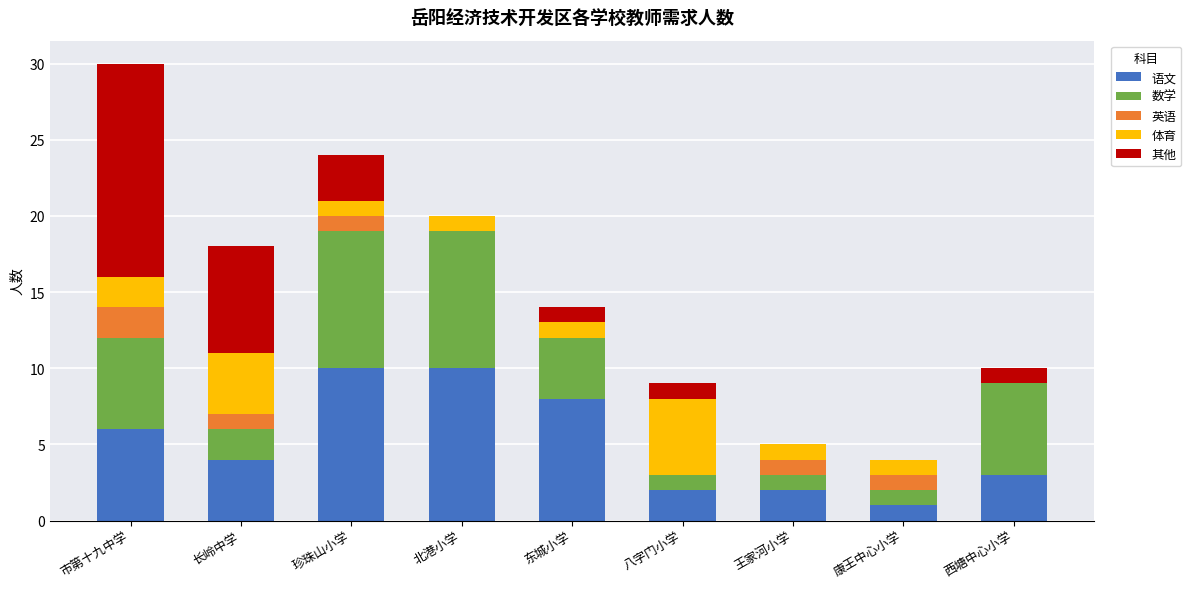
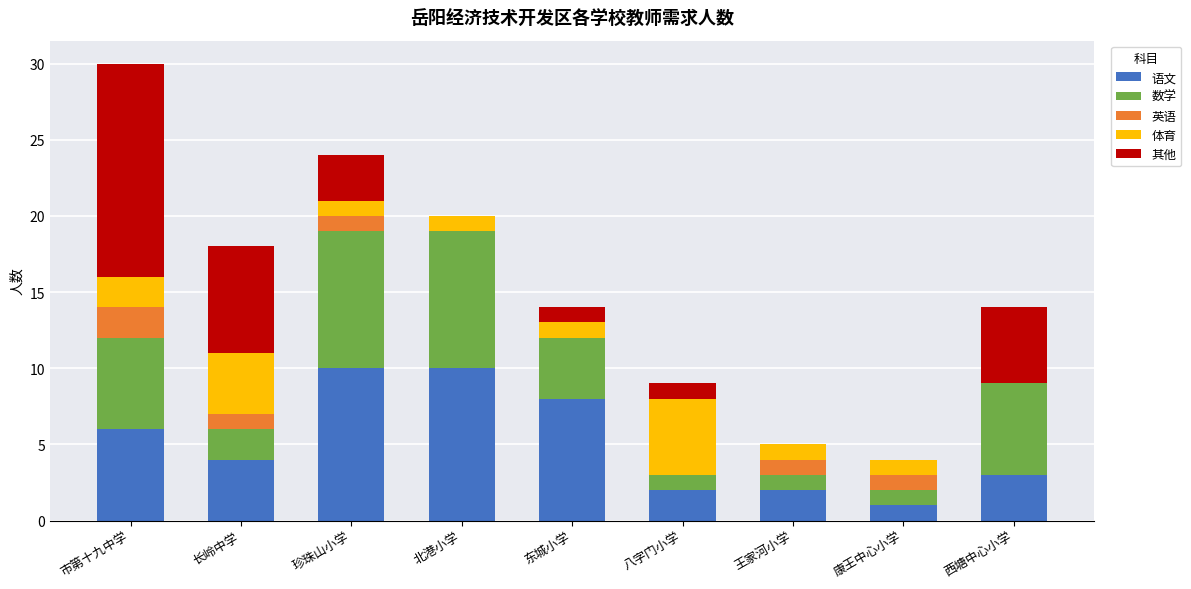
  {
    "语文": {
      "市第十九中学": 6,
      "长岭中学": 4,
      "珍珠山小学": 10,
      "北港小学": 10,
      "东城小学": 8,
      "八字门小学": 2,
      "王家河小学": 2,
      "康王中心小学": 1,
      "西塘中心小学": 3
    },
    "数学": {
      "市第十九中学": 6,
      "长岭中学": 2,
      "珍珠山小学": 9,
      "北港小学": 9,
      "东城小学": 4,
      "八字门小学": 1,
      "王家河小学": 1,
      "康王中心小学": 1,
      "西塘中心小学": 6
    },
    "英语": {
      "市第十九中学": 2,
      "长岭中学": 1,
      "珍珠山小学": 1,
      "北港小学": 0,
      "东城小学": 0,
      "八字门小学": 0,
      "王家河小学": 1,
      "康王中心小学": 1,
      "西塘中心小学": 0
    },
    "体育": {
      "市第十九中学": 2,
      "长岭中学": 4,
      "珍珠山小学": 1,
      "北港小学": 1,
      "东城小学": 1,
      "八字门小学": 5,
      "王家河小学": 1,
      "康王中心小学": 1,
      "西塘中心小学": 0
    },
    "其他": {
      "市第十九中学": 14,
      "长岭中学": 7,
      "珍珠山小学": 3,
      "北港小学": 0,
      "东城小学": 1,
      "八字门小学": 1,
      "王家河小学": 0,
      "康王中心小学": 0,
-     "西塘中心小学": 1
+     "西塘中心小学": 5
    }
  }
